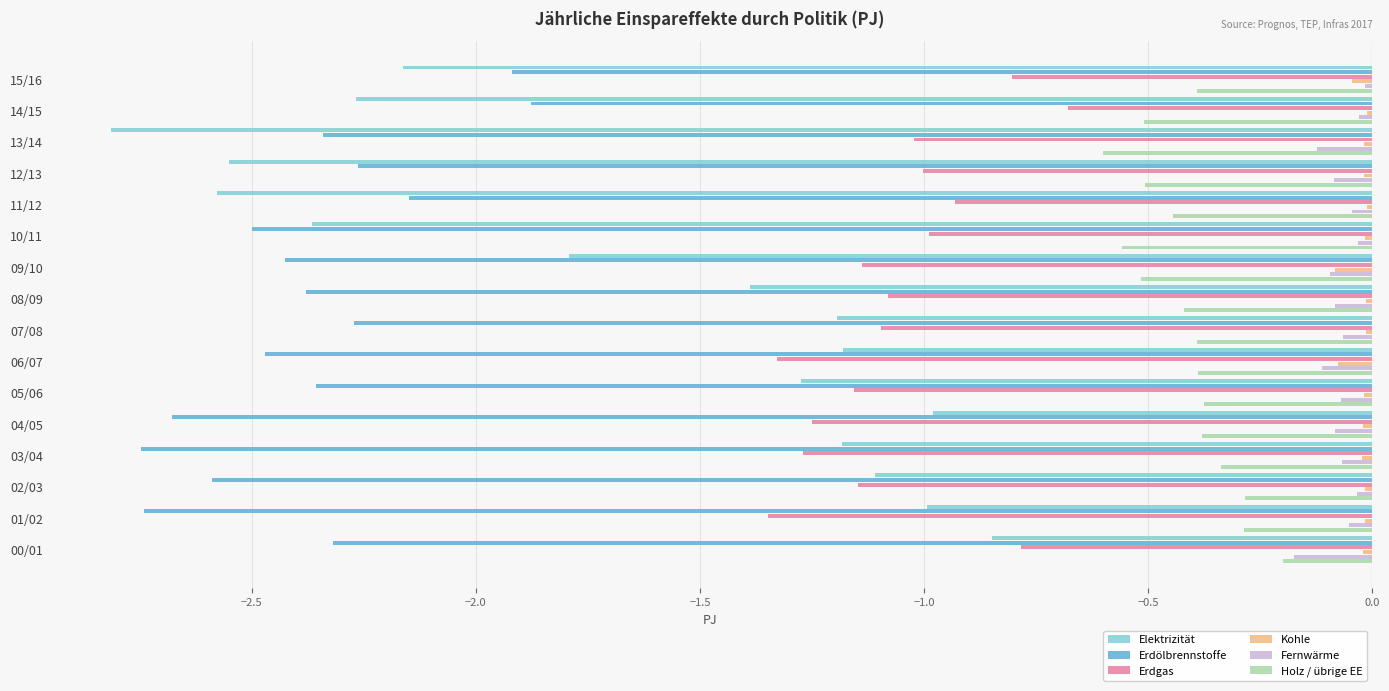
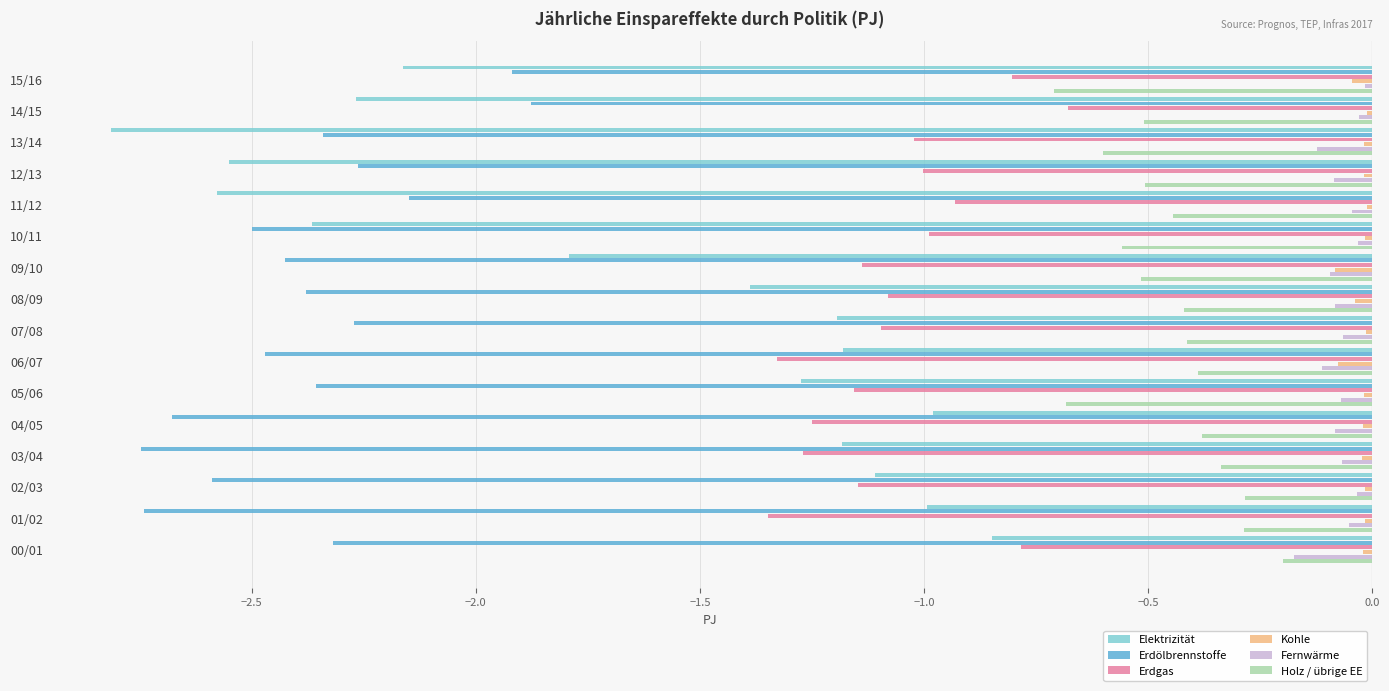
  {
    "Erdgas": {
      "15/16": -0.80,
      "14/15": -0.68,
      "13/14": -1.02,
      "12/13": -1.00,
      "11/12": -0.93,
      "10/11": -0.99,
      "09/10": -1.14,
      "08/09": -1.08,
      "07/08": -1.10,
      "06/07": -1.33,
      "05/06": -1.16,
      "04/05": -1.25,
      "03/04": -1.27,
      "02/03": -1.15,
      "01/02": -1.35,
      "00/01": -0.78
    },
    "Kohle": {
      "15/16": -0.05,
      "14/15": -0.01,
      "13/14": -0.02,
      "12/13": -0.02,
      "11/12": -0.01,
      "10/11": -0.02,
      "09/10": -0.08,
-     "08/09": -0.01,
+     "08/09": -0.04,
      "07/08": -0.01,
      "06/07": -0.08,
      "05/06": -0.02,
      "04/05": -0.02,
      "03/04": -0.02,
      "02/03": -0.02,
      "01/02": -0.02,
      "00/01": -0.02
    },
    "Fernwärme": {
      "15/16": -0.02,
      "14/15": -0.03,
      "13/14": -0.12,
      "12/13": -0.09,
      "11/12": -0.04,
      "10/11": -0.03,
      "09/10": -0.09,
      "08/09": -0.08,
      "07/08": -0.07,
      "06/07": -0.11,
      "05/06": -0.07,
      "04/05": -0.08,
      "03/04": -0.07,
      "02/03": -0.03,
      "01/02": -0.05,
      "00/01": -0.17
    },
    "Holz / übrige EE": {
-     "15/16": -0.39,
+     "15/16": -0.71,
      "14/15": -0.51,
      "13/14": -0.60,
      "12/13": -0.51,
      "11/12": -0.44,
      "10/11": -0.56,
      "09/10": -0.52,
      "08/09": -0.42,
-     "07/08": -0.39,
+     "07/08": -0.41,
      "06/07": -0.39,
-     "05/06": -0.38,
+     "05/06": -0.68,
      "04/05": -0.38,
      "03/04": -0.34,
      "02/03": -0.28,
      "01/02": -0.29,
      "00/01": -0.20
    }
  }
